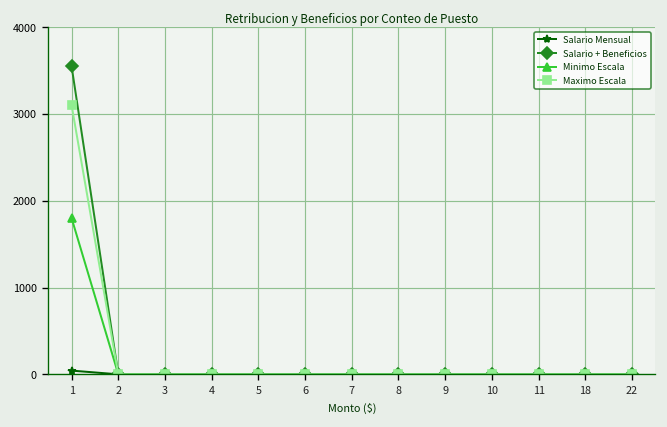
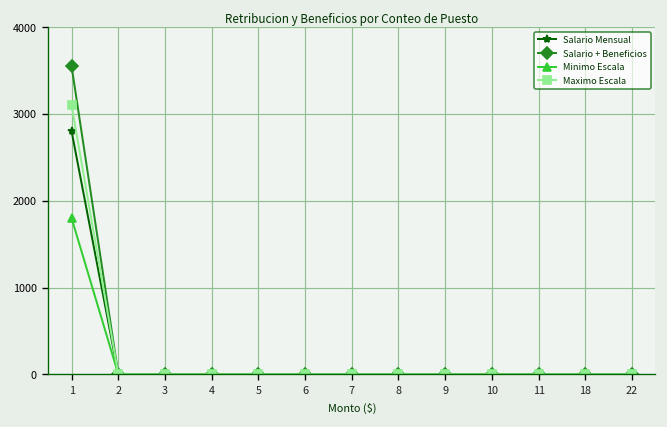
  {
    "Salario Mensual": {
-     "1": 0
+     "1": 2800
    },
    "Salario + Beneficios": {
      "1": 3500
    },
    "Minimo Escala": {
      "1": 1800
    },
    "Maximo Escala": {
      "1": 3100
    }
  }
